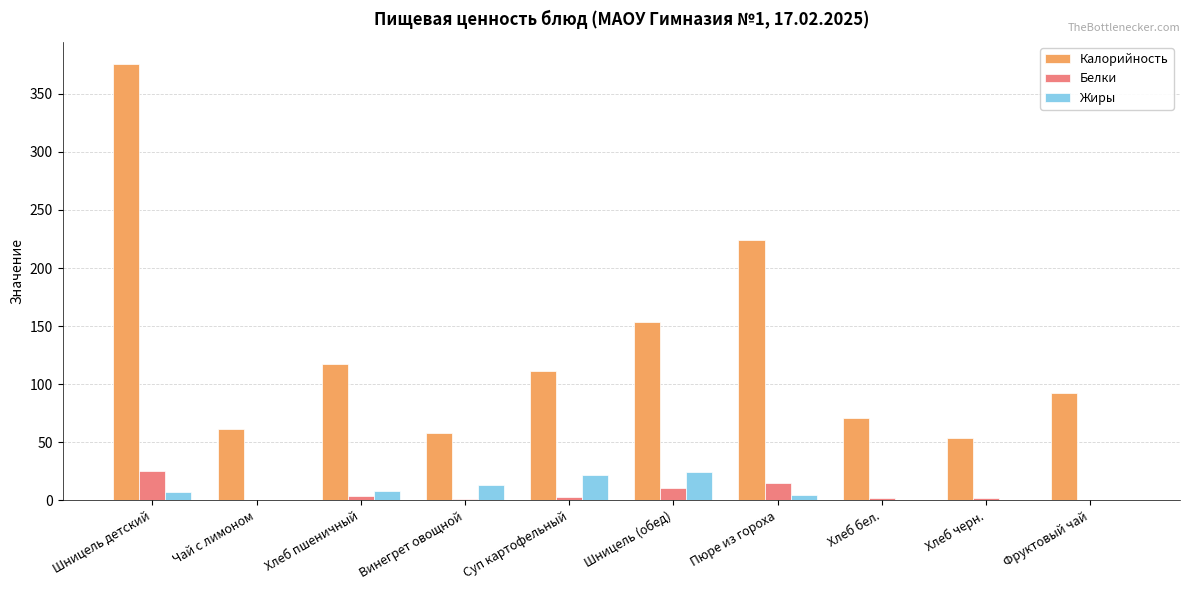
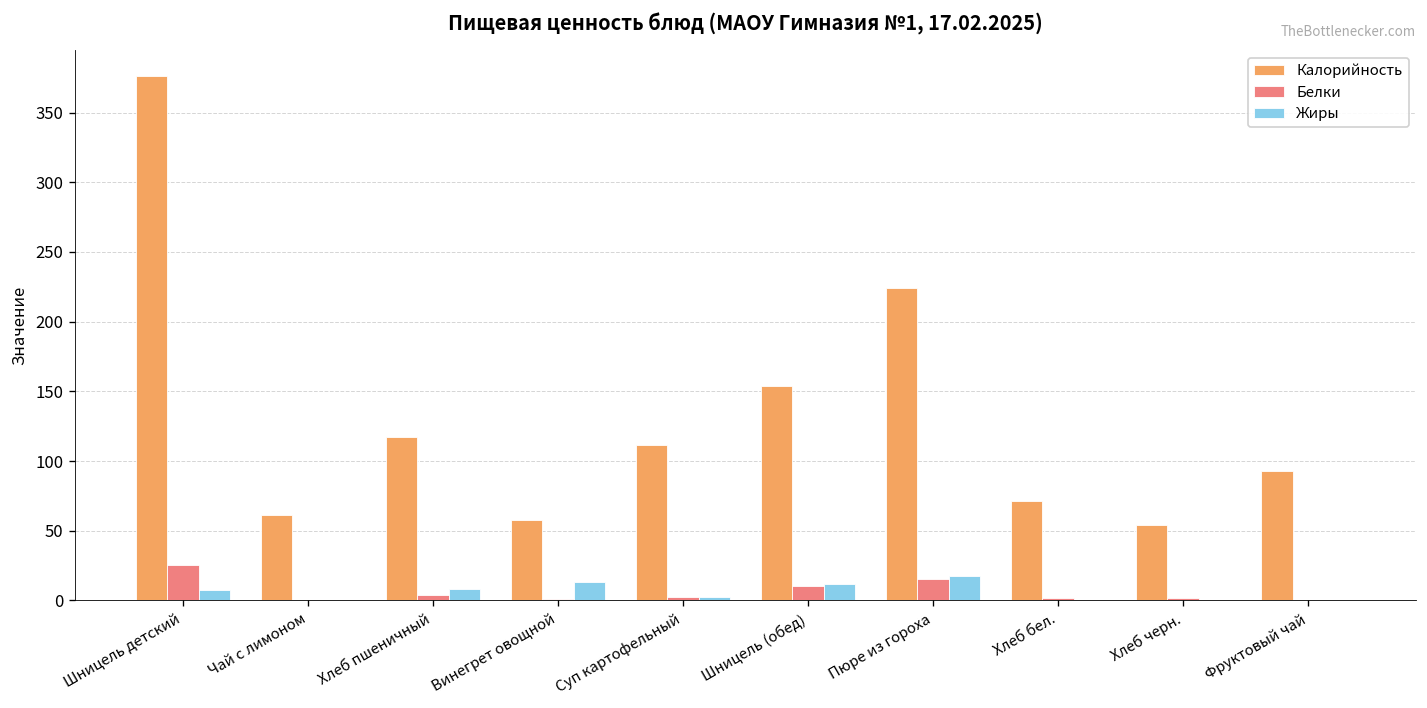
  {
    "Жиры": {
      "Шницель детский": 8,
      "Хлеб пшеничный": 8,
      "Винегрет овощной": 14,
-     "Суп картофельный": 22,
-     "Шницель (обед)": 25,
-     "Пюре из гороха": 5,
+     "Суп картофельный": 3,
+     "Шницель (обед)": 12,
+     "Пюре из гороха": 18,
      "Хлеб бел.": 0,
      "Хлеб черн.": 0,
      "Фруктовый чай": 0
    }
  }
